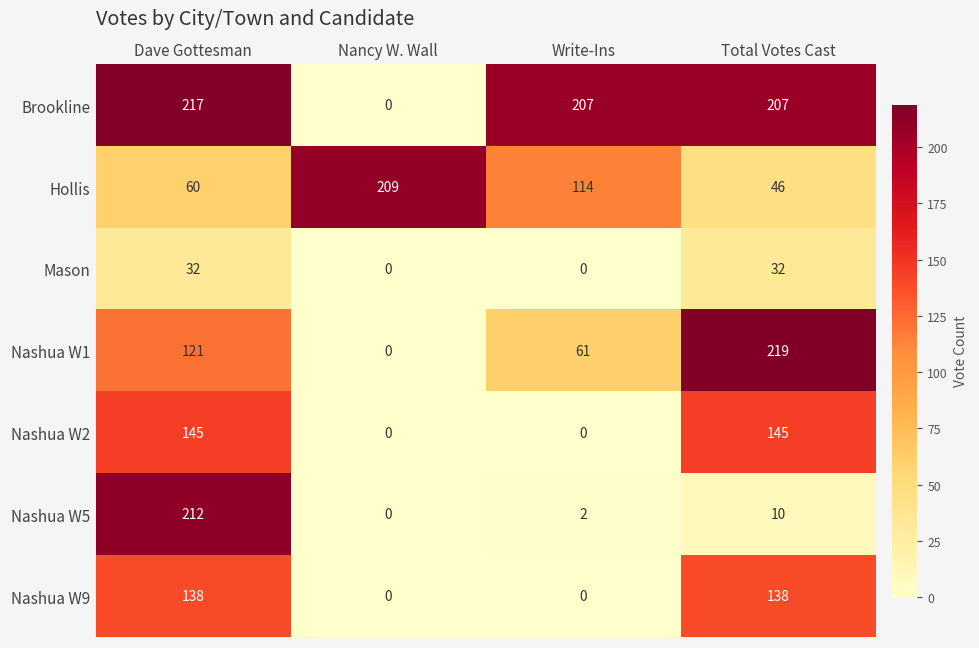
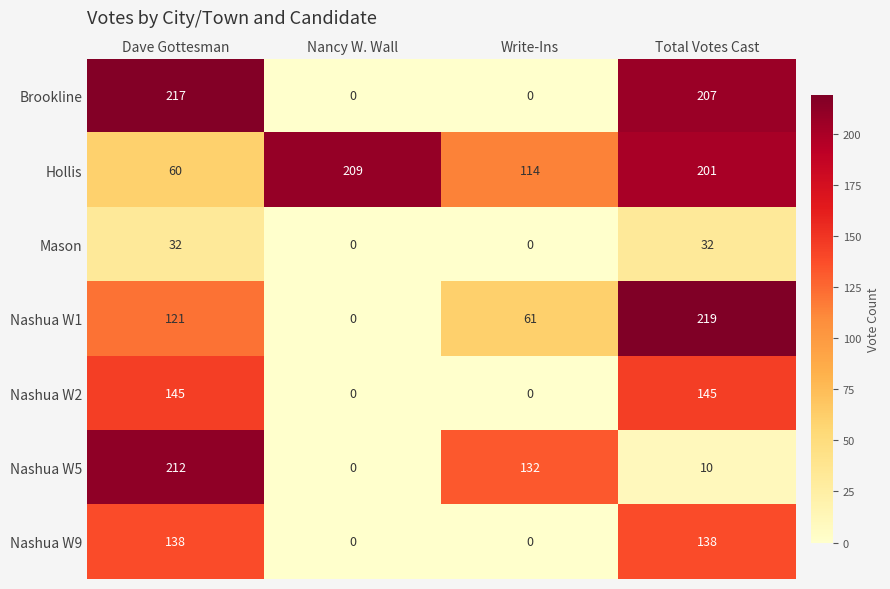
  {
    "Brookline": {
      "Dave Gottesman": 217,
      "Nancy W. Wall": 0,
-     "Write-Ins": 207,
+     "Write-Ins": 0,
      "Total Votes Cast": 207
    },
    "Hollis": {
      "Dave Gottesman": 60,
      "Nancy W. Wall": 209,
      "Write-Ins": 114,
-     "Total Votes Cast": 46
+     "Total Votes Cast": 201
    },
    "Mason": {
      "Dave Gottesman": 32,
      "Nancy W. Wall": 0,
      "Write-Ins": 0,
      "Total Votes Cast": 32
    },
    "Nashua W1": {
      "Dave Gottesman": 121,
      "Nancy W. Wall": 0,
      "Write-Ins": 61,
      "Total Votes Cast": 219
    },
    "Nashua W2": {
      "Dave Gottesman": 145,
      "Nancy W. Wall": 0,
      "Write-Ins": 0,
      "Total Votes Cast": 145
    },
    "Nashua W5": {
      "Dave Gottesman": 212,
      "Nancy W. Wall": 0,
-     "Write-Ins": 2,
+     "Write-Ins": 132,
      "Total Votes Cast": 10
    },
    "Nashua W9": {
      "Dave Gottesman": 138,
      "Nancy W. Wall": 0,
      "Write-Ins": 0,
      "Total Votes Cast": 138
    }
  }
